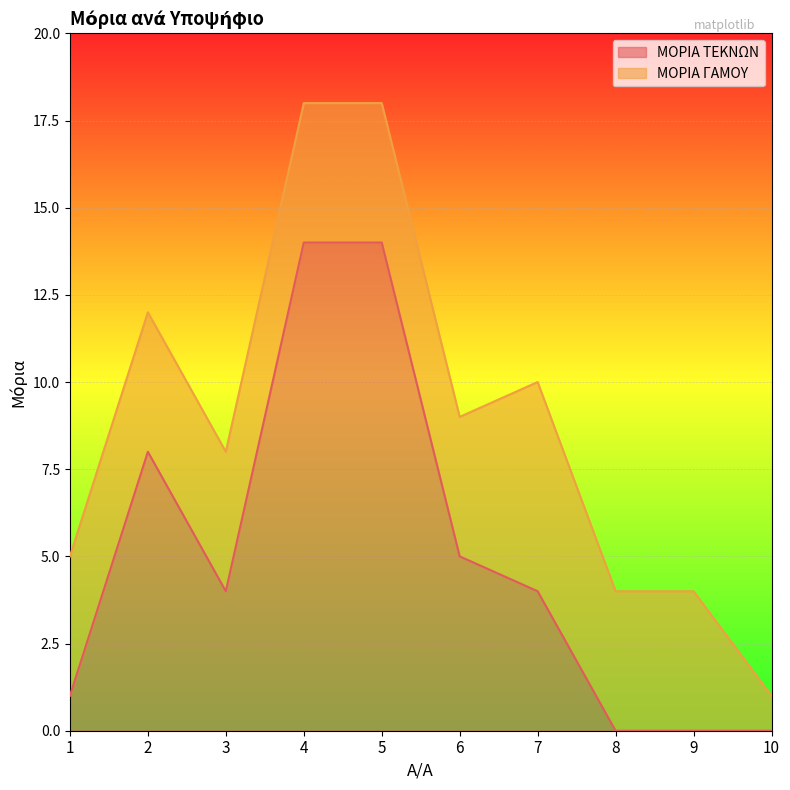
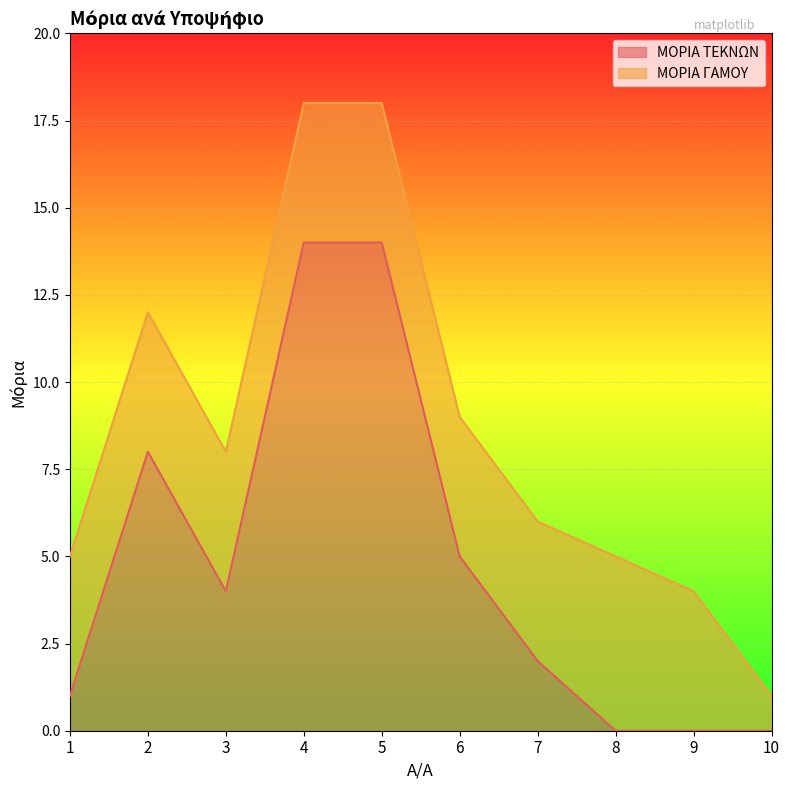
  {
    "ΜΟΡΙΑ ΤΕΚΝΩΝ": {
      "1": 1,
      "2": 8,
      "3": 4,
      "4": 14,
      "5": 14,
      "6": 5,
-     "7": 4,
+     "7": 2,
      "8": 0,
      "9": 0,
      "10": 0
    },
    "ΜΟΡΙΑ ΓΑΜΟΥ": {
      "1": 4,
      "2": 4,
      "3": 4,
      "4": 4,
      "5": 4,
      "6": 4,
-     "7": 6,
-     "8": 4,
+     "7": 4,
+     "8": 5,
      "9": 4,
      "10": 1
    }
  }
